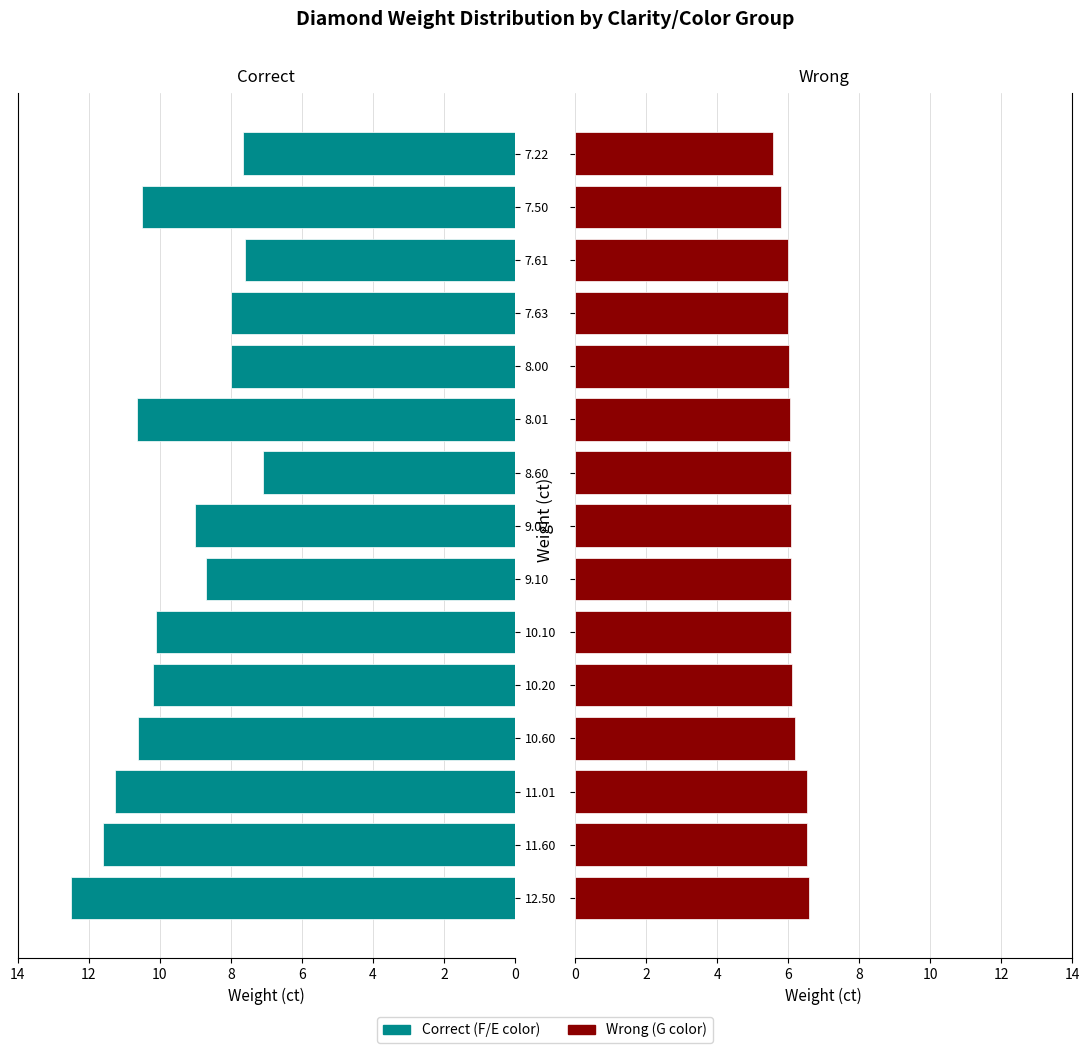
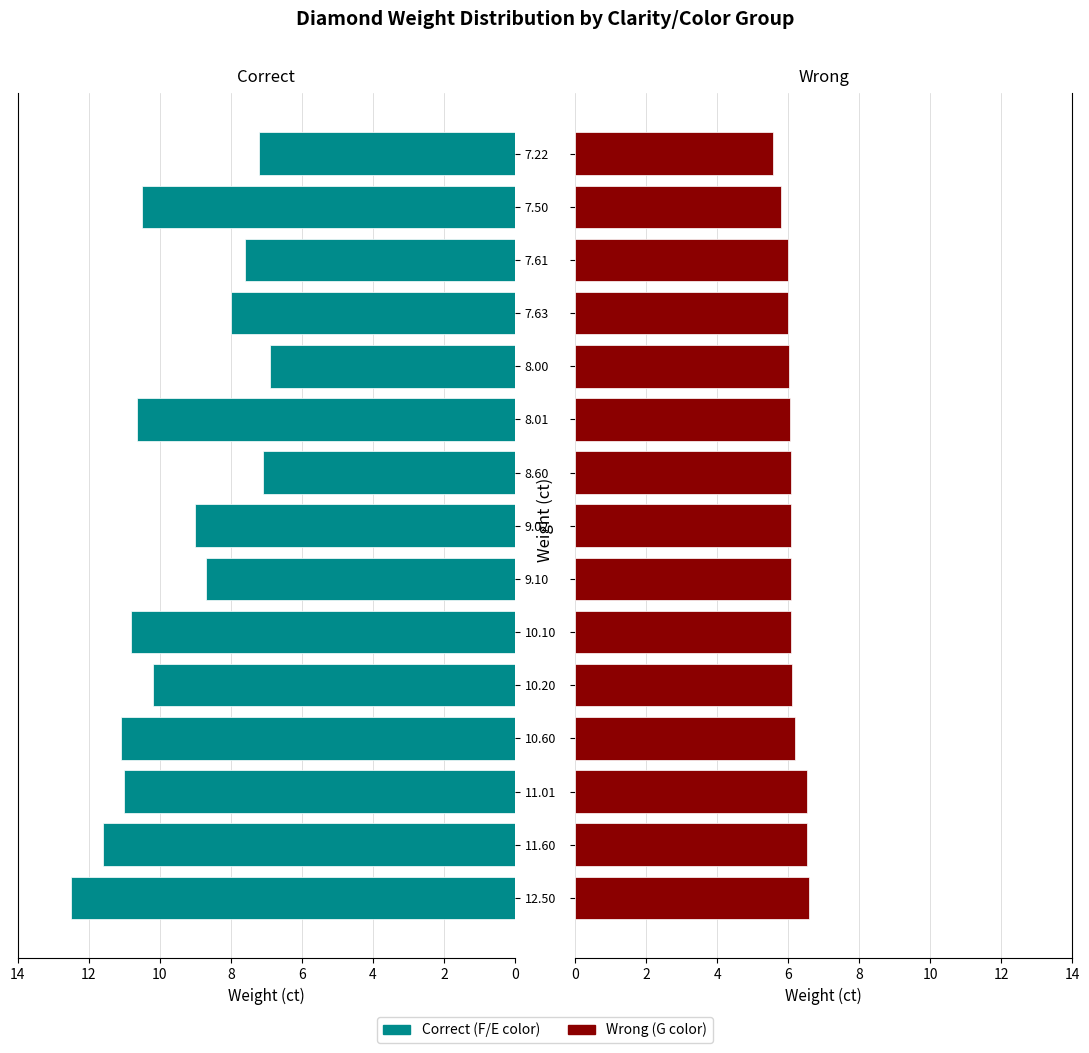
  {
    "Correct": {
-     "7.22": 7.7,
+     "7.22": 7.2,
      "7.50": 10.5,
      "7.61": 7.6,
      "7.63": 8.0,
-     "8.00": 8.0,
+     "8.00": 6.9,
      "8.01": 10.7,
      "8.60": 7.1,
      "9.02": 9.0,
      "9.10": 8.7,
-     "10.10": 10.1,
+     "10.10": 10.8,
      "10.20": 10.2,
-     "10.60": 10.6,
-     "11.01": 11.3,
+     "10.60": 11.1,
+     "11.01": 11.0,
      "11.60": 11.6,
      "12.50": 12.5
    }
  }
